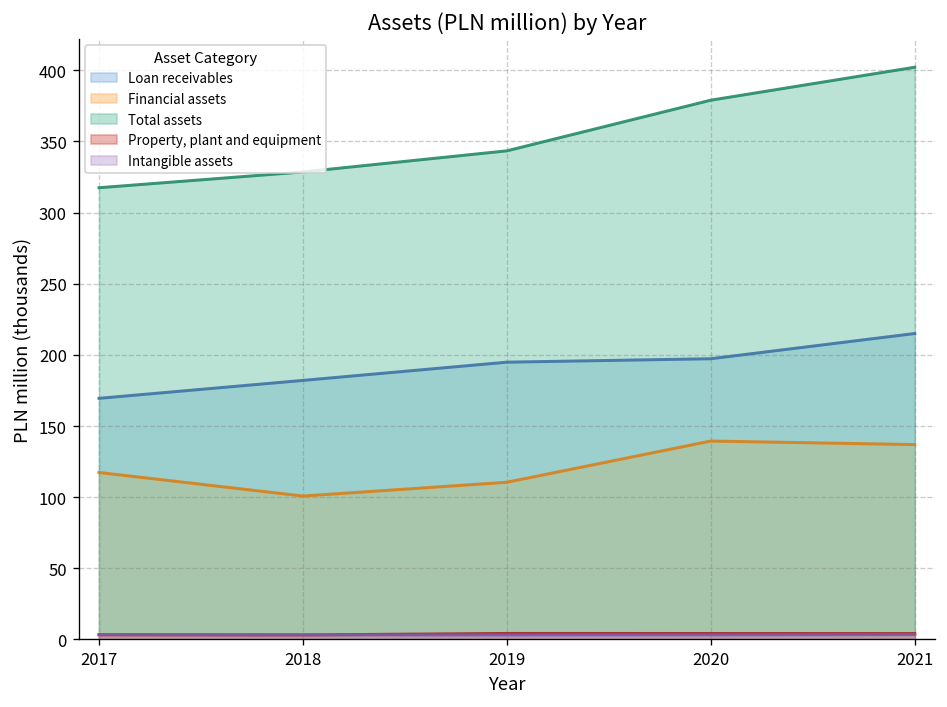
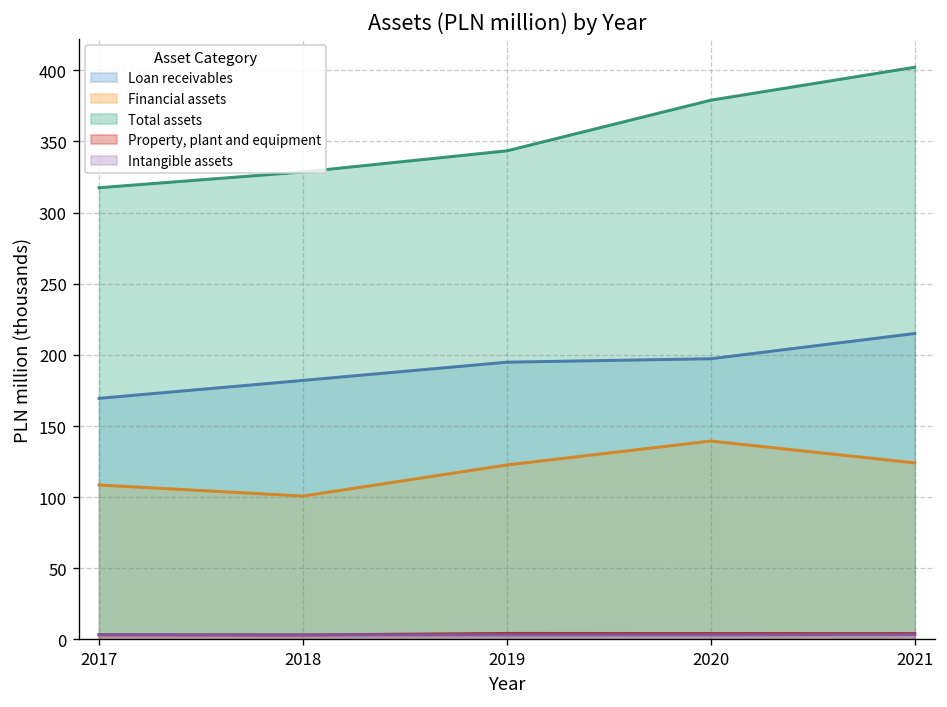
  {
    "Financial assets": {
-     "2017": 117,
+     "2017": 109,
      "2018": 101,
-     "2019": 110,
+     "2019": 123,
      "2020": 139,
-     "2021": 137
+     "2021": 124
    }
  }
